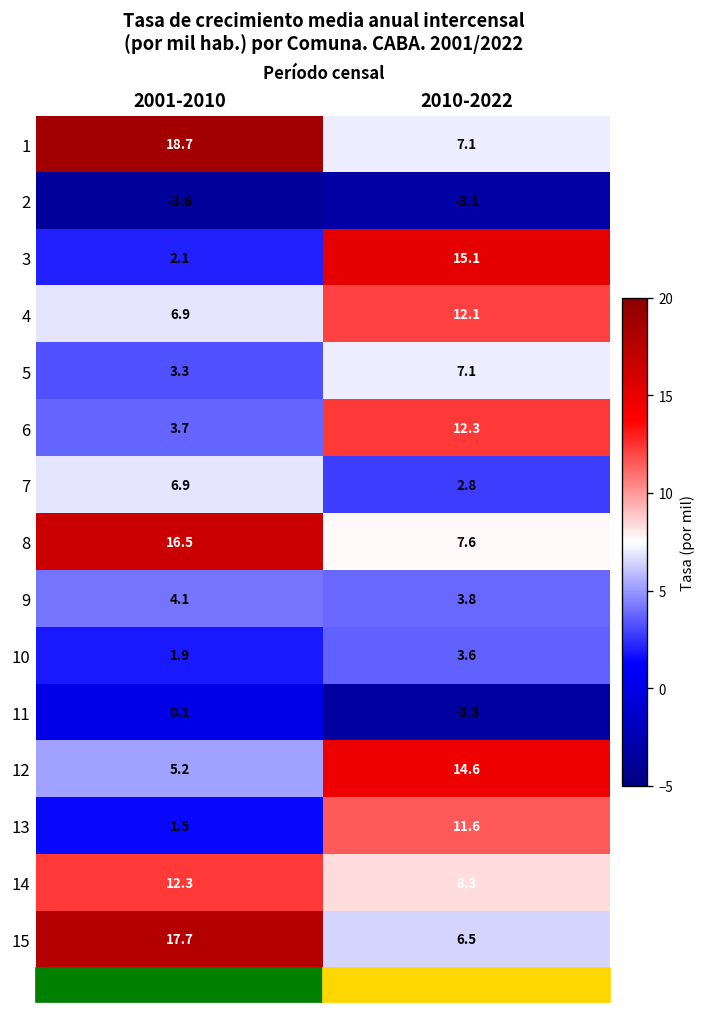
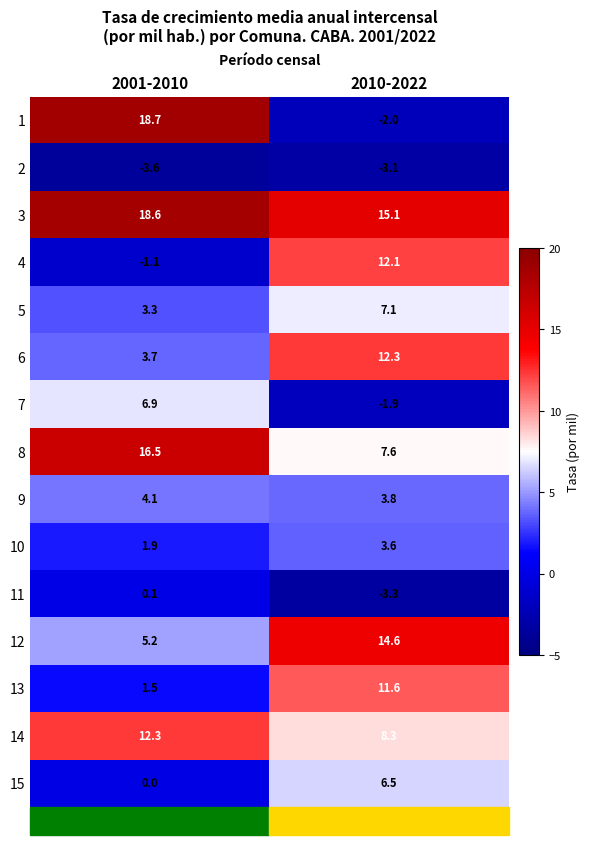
  {
    "1": {
      "2001-2010": 18.7,
-     "2010-2022": 7.1
+     "2010-2022": -2.0
    },
    "2": {
      "2001-2010": -3.6,
      "2010-2022": -3.1
    },
    "3": {
-     "2001-2010": 2.1,
+     "2001-2010": 18.6,
      "2010-2022": 15.1
    },
    "4": {
-     "2001-2010": 6.9,
+     "2001-2010": -1.1,
      "2010-2022": 12.1
    },
    "5": {
      "2001-2010": 3.3,
      "2010-2022": 7.1
    },
    "6": {
      "2001-2010": 3.7,
      "2010-2022": 12.3
    },
    "7": {
      "2001-2010": 6.9,
-     "2010-2022": 2.8
+     "2010-2022": -1.9
    },
    "8": {
      "2001-2010": 16.5,
      "2010-2022": 7.6
    },
    "9": {
      "2001-2010": 4.1,
      "2010-2022": 3.8
    },
    "10": {
      "2001-2010": 1.9,
      "2010-2022": 3.6
    },
    "11": {
      "2001-2010": 0.1,
      "2010-2022": -3.3
    },
    "12": {
      "2001-2010": 5.2,
      "2010-2022": 14.6
    },
    "13": {
      "2001-2010": 1.5,
      "2010-2022": 11.6
    },
    "14": {
      "2001-2010": 12.3
    },
    "15": {
-     "2001-2010": 17.7,
+     "2001-2010": 0.0,
      "2010-2022": 6.5
    }
  }
